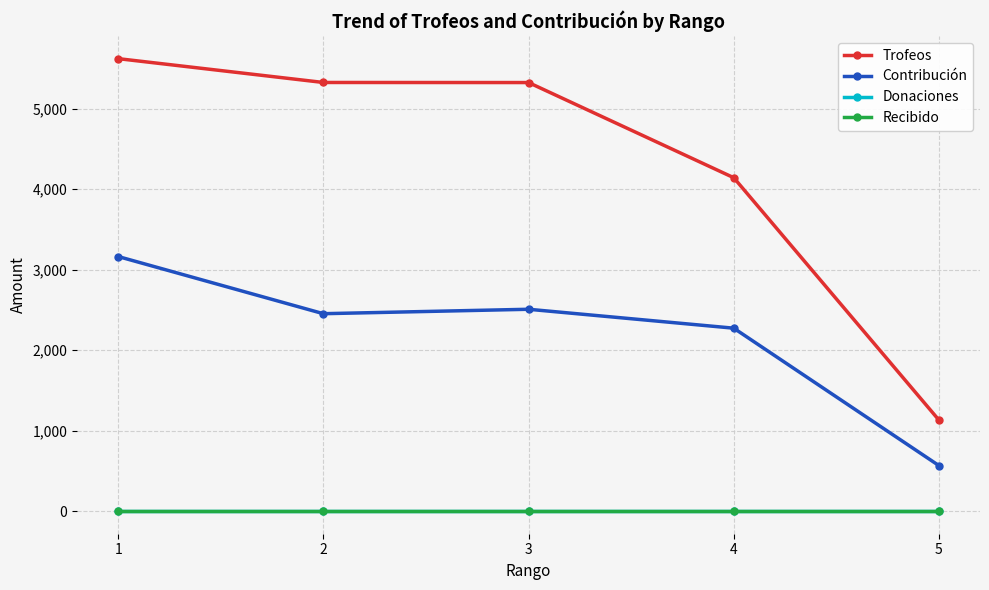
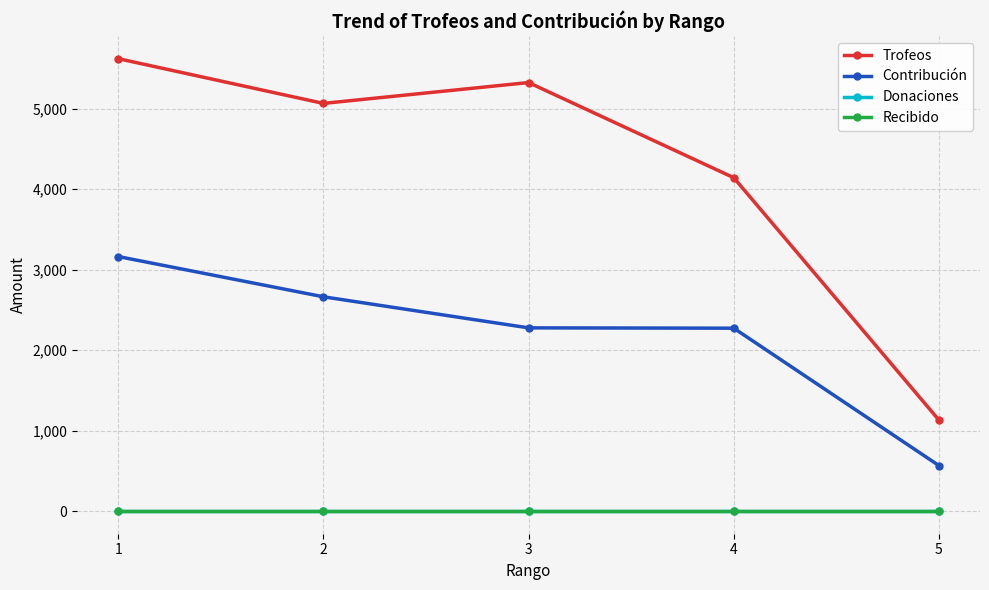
  {
    "Trofeos": {
      "1": "5,600",
-     "2": "5,300",
+     "2": "5,100",
      "3": "5,300",
      "4": "4,100",
      "5": "1,100"
    },
    "Contribución": {
      "1": "3,200",
-     "2": "2,500",
-     "3": "2,500",
+     "2": "2,700",
+     "3": "2,300",
      "4": "2,300",
      "5": "600"
    },
    "Recibido": {
      "1": "0",
      "2": "0",
      "3": "0",
      "4": "0",
      "5": "0"
    }
  }
